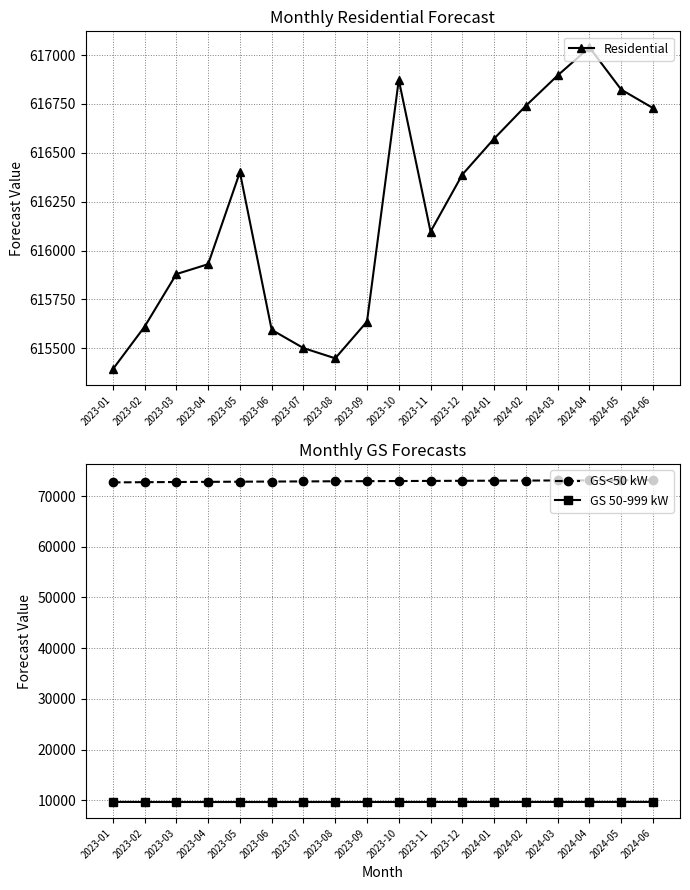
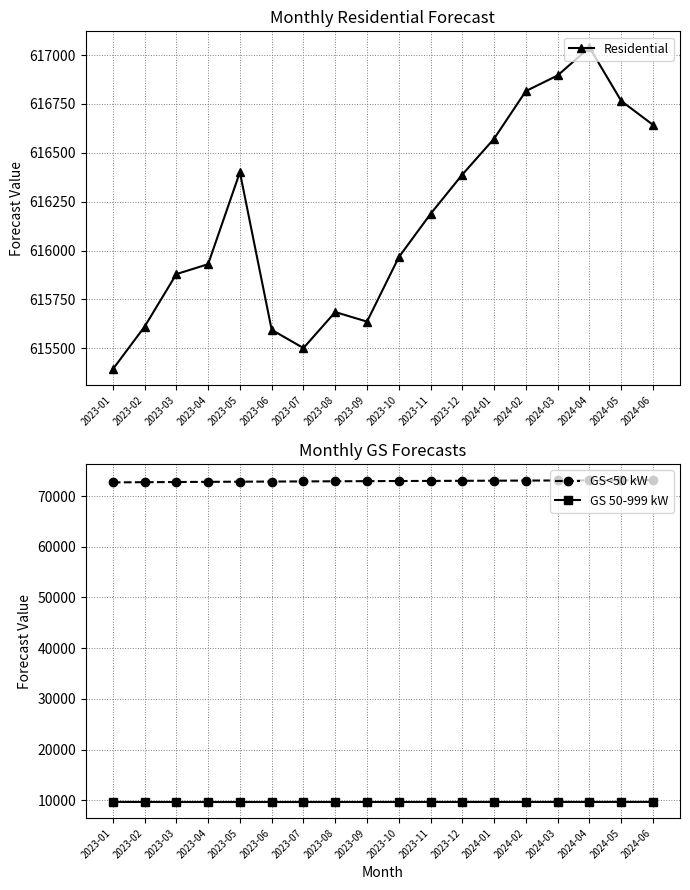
  {
    "Monthly Residential Forecast": {
      "2023-01": 615390,
      "2023-02": 615610,
      "2023-03": 615880,
      "2023-04": 615930,
      "2023-05": 616400,
      "2023-06": 615590,
      "2023-07": 615500,
-     "2023-08": 615450,
+     "2023-08": 615690,
      "2023-09": 615640,
-     "2023-10": 616870,
-     "2023-11": 616100,
+     "2023-10": 615970,
+     "2023-11": 616190,
      "2023-12": 616390,
      "2024-01": 616570,
-     "2024-02": 616740,
+     "2024-02": 616820,
      "2024-03": 616900,
-     "2024-05": 616820,
-     "2024-06": 616730
+     "2024-05": 616770,
+     "2024-06": 616640
    }
  }
